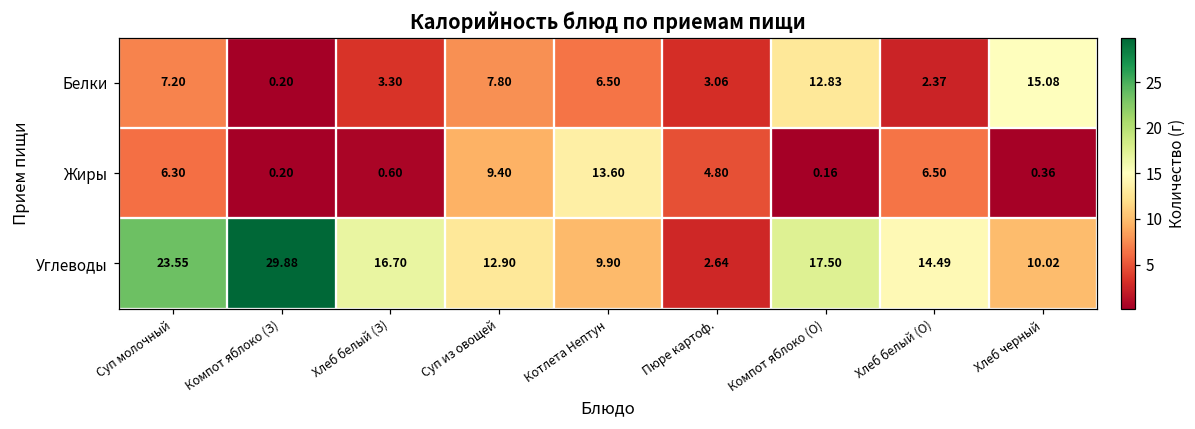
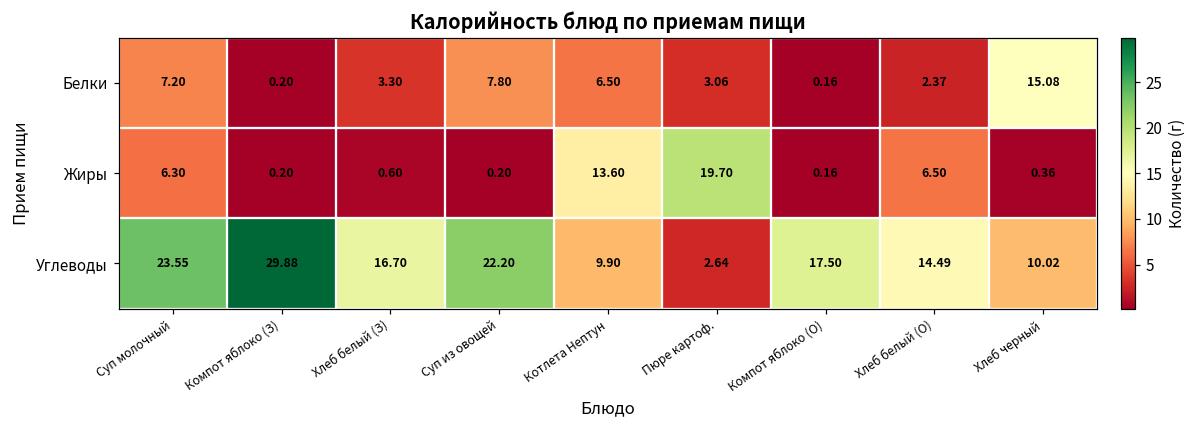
  {
    "Белки": {
      "Суп молочный": 7.20,
      "Компот яблоко (З)": 0.20,
      "Хлеб белый (З)": 3.30,
      "Суп из овощей": 7.80,
      "Котлета Нептун": 6.50,
      "Пюре картоф.": 3.06,
-     "Компот яблоко (О)": 12.83,
+     "Компот яблоко (О)": 0.16,
      "Хлеб белый (О)": 2.37,
      "Хлеб черный": 15.08
    },
    "Жиры": {
      "Суп молочный": 6.30,
      "Компот яблоко (З)": 0.20,
      "Хлеб белый (З)": 0.60,
-     "Суп из овощей": 9.40,
+     "Суп из овощей": 0.20,
      "Котлета Нептун": 13.60,
-     "Пюре картоф.": 4.80,
+     "Пюре картоф.": 19.70,
      "Компот яблоко (О)": 0.16,
      "Хлеб белый (О)": 6.50,
      "Хлеб черный": 0.36
    },
    "Углеводы": {
      "Суп молочный": 23.55,
      "Компот яблоко (З)": 29.88,
      "Хлеб белый (З)": 16.70,
-     "Суп из овощей": 12.90,
+     "Суп из овощей": 22.20,
      "Котлета Нептун": 9.90,
      "Пюре картоф.": 2.64,
      "Компот яблоко (О)": 17.50,
      "Хлеб белый (О)": 14.49,
      "Хлеб черный": 10.02
    }
  }
